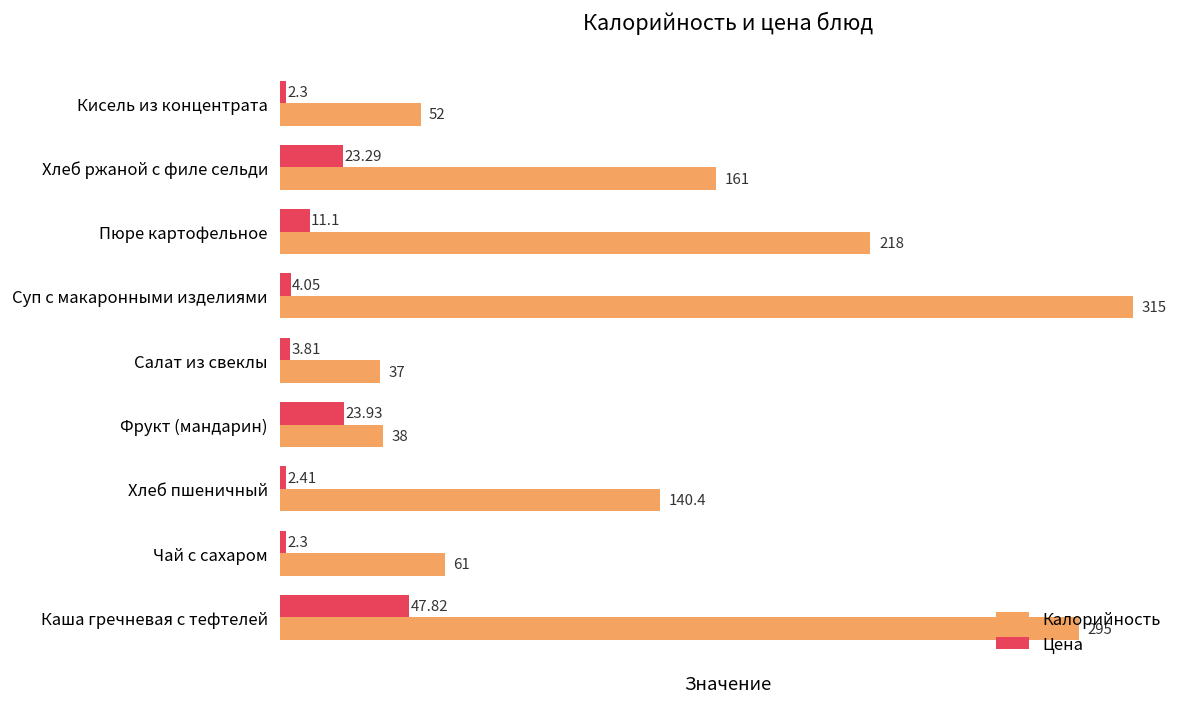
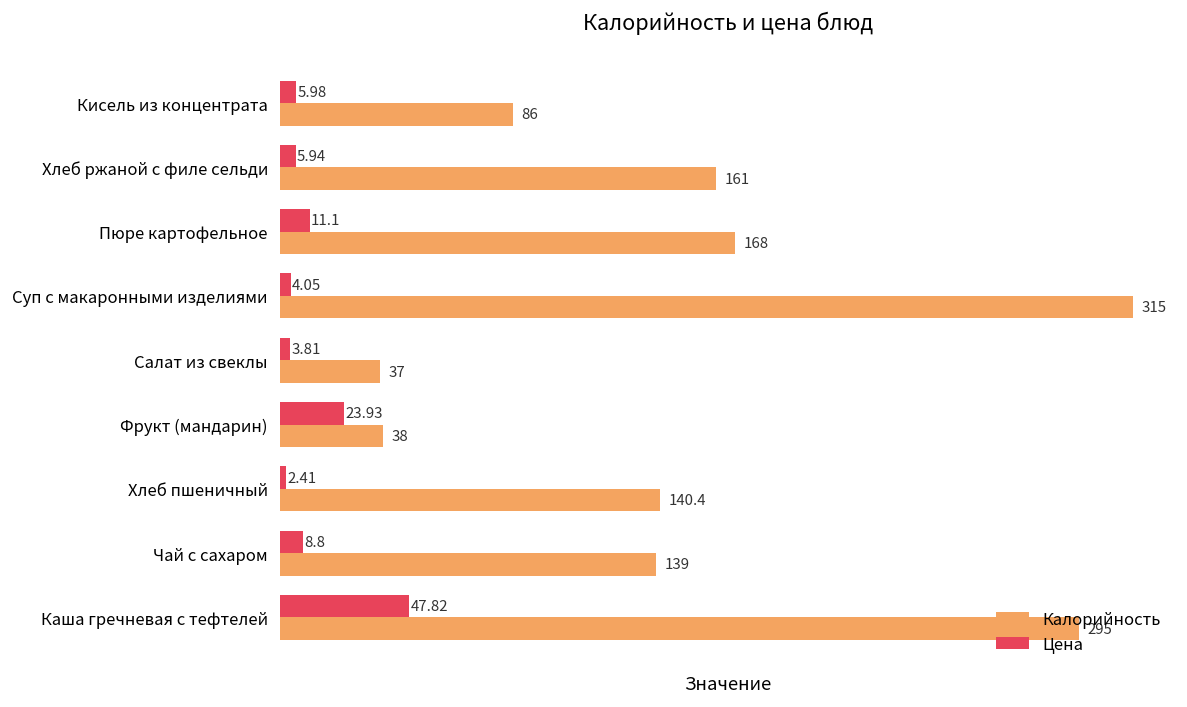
  {
    "Калорийность": {
-     "Кисель из концентрата": 52,
+     "Кисель из концентрата": 86,
      "Хлеб ржаной с филе сельди": 161,
-     "Пюре картофельное": 218,
+     "Пюре картофельное": 168,
      "Суп с макаронными изделиями": 315,
      "Салат из свеклы": 37,
      "Фрукт (мандарин)": 38,
      "Хлеб пшеничный": 140.4,
-     "Чай с сахаром": 61,
+     "Чай с сахаром": 139,
      "Каша гречневая с тефтелей": 295
    },
    "Цена": {
-     "Кисель из концентрата": 2.3,
-     "Хлеб ржаной с филе сельди": 23.29,
+     "Кисель из концентрата": 5.98,
+     "Хлеб ржаной с филе сельди": 5.94,
      "Пюре картофельное": 11.1,
      "Суп с макаронными изделиями": 4.05,
      "Салат из свеклы": 3.81,
      "Фрукт (мандарин)": 23.93,
      "Хлеб пшеничный": 2.41,
-     "Чай с сахаром": 2.3,
+     "Чай с сахаром": 8.8,
      "Каша гречневая с тефтелей": 47.82
    }
  }
